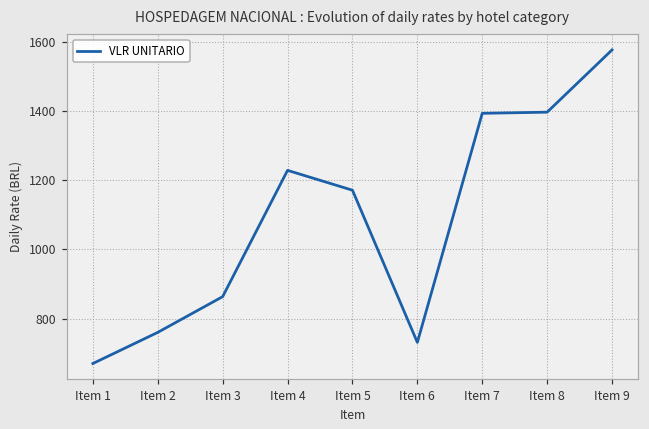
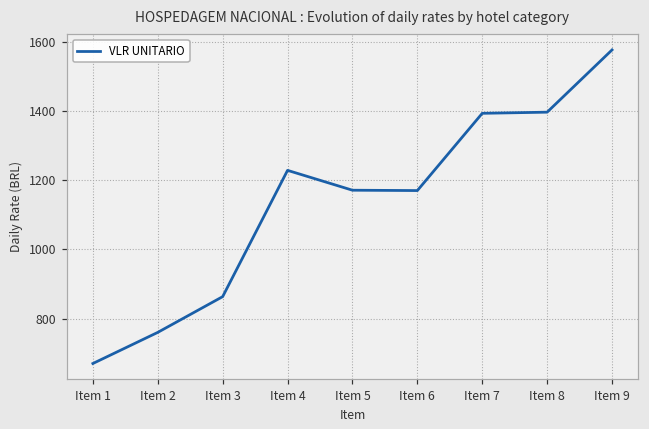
  {
    "Item 1": 670,
    "Item 2": 760,
    "Item 3": 860,
    "Item 4": 1230,
    "Item 5": 1170,
-   "Item 6": 730,
+   "Item 6": 1170,
    "Item 7": 1390,
    "Item 8": 1400,
    "Item 9": 1580
  }
